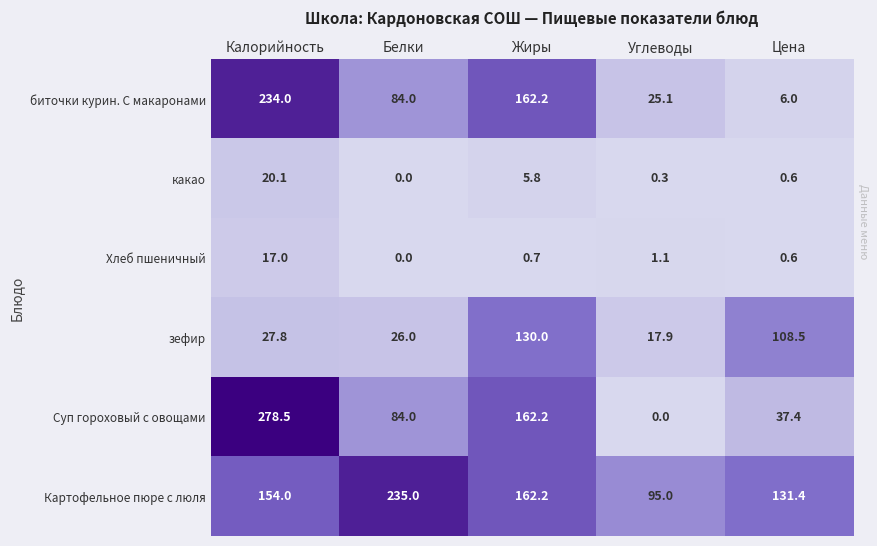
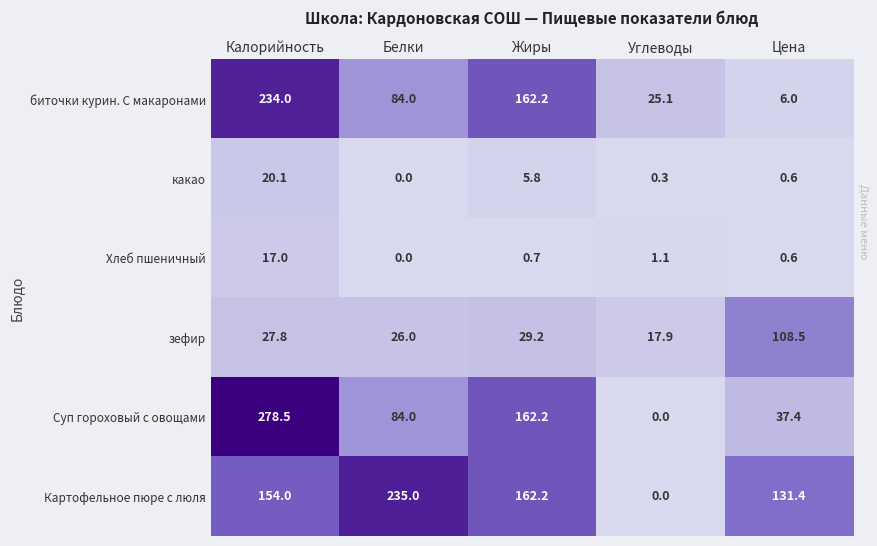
  {
    "биточки курин. С макаронами": {
      "Калорийность": 234.0,
      "Белки": 84.0,
      "Жиры": 162.2,
      "Углеводы": 25.1,
      "Цена": 6.0
    },
    "какао": {
      "Калорийность": 20.1,
      "Белки": 0.0,
      "Жиры": 5.8,
      "Углеводы": 0.3,
      "Цена": 0.6
    },
    "Хлеб пшеничный": {
      "Калорийность": 17.0,
      "Белки": 0.0,
      "Жиры": 0.7,
      "Углеводы": 1.1,
      "Цена": 0.6
    },
    "зефир": {
      "Калорийность": 27.8,
      "Белки": 26.0,
-     "Жиры": 130.0,
+     "Жиры": 29.2,
      "Углеводы": 17.9,
      "Цена": 108.5
    },
    "Суп гороховый с овощами": {
      "Калорийность": 278.5,
      "Белки": 84.0,
      "Жиры": 162.2,
      "Углеводы": 0.0,
      "Цена": 37.4
    },
    "Картофельное пюре с люля": {
      "Калорийность": 154.0,
      "Белки": 235.0,
      "Жиры": 162.2,
-     "Углеводы": 95.0,
+     "Углеводы": 0.0,
      "Цена": 131.4
    }
  }
